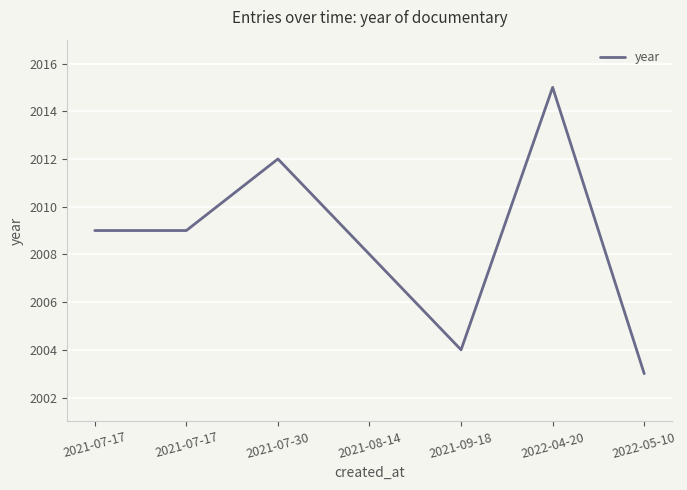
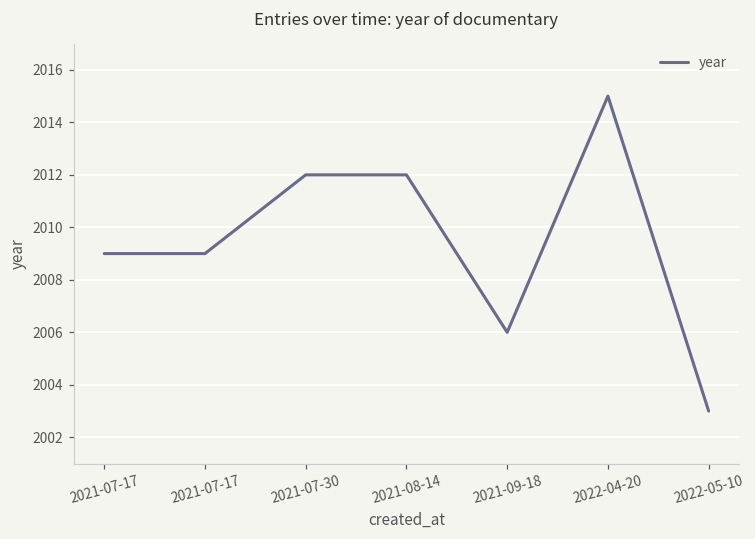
  {
    "2021-07-30": 2012,
-   "2021-08-14": 2008,
-   "2021-09-18": 2004,
+   "2021-08-14": 2012,
+   "2021-09-18": 2006,
    "2022-04-20": 2015,
    "2022-05-10": 2003
  }
